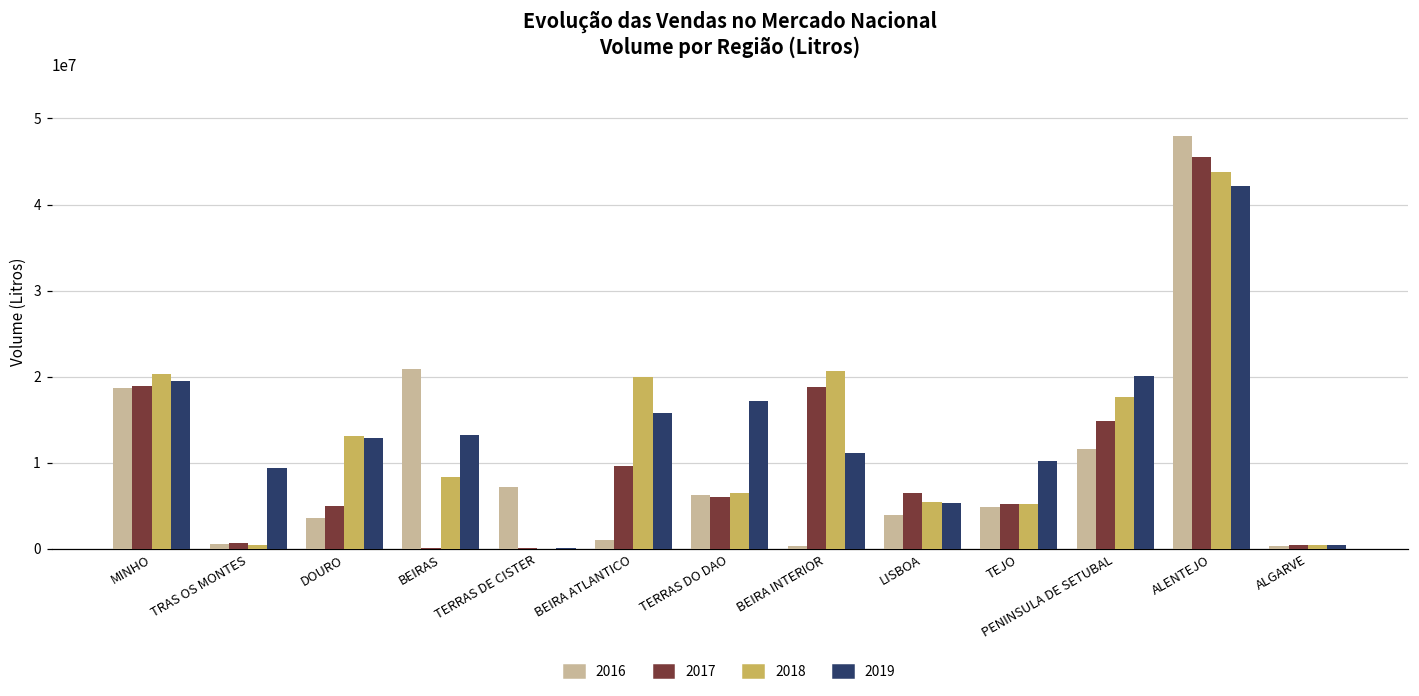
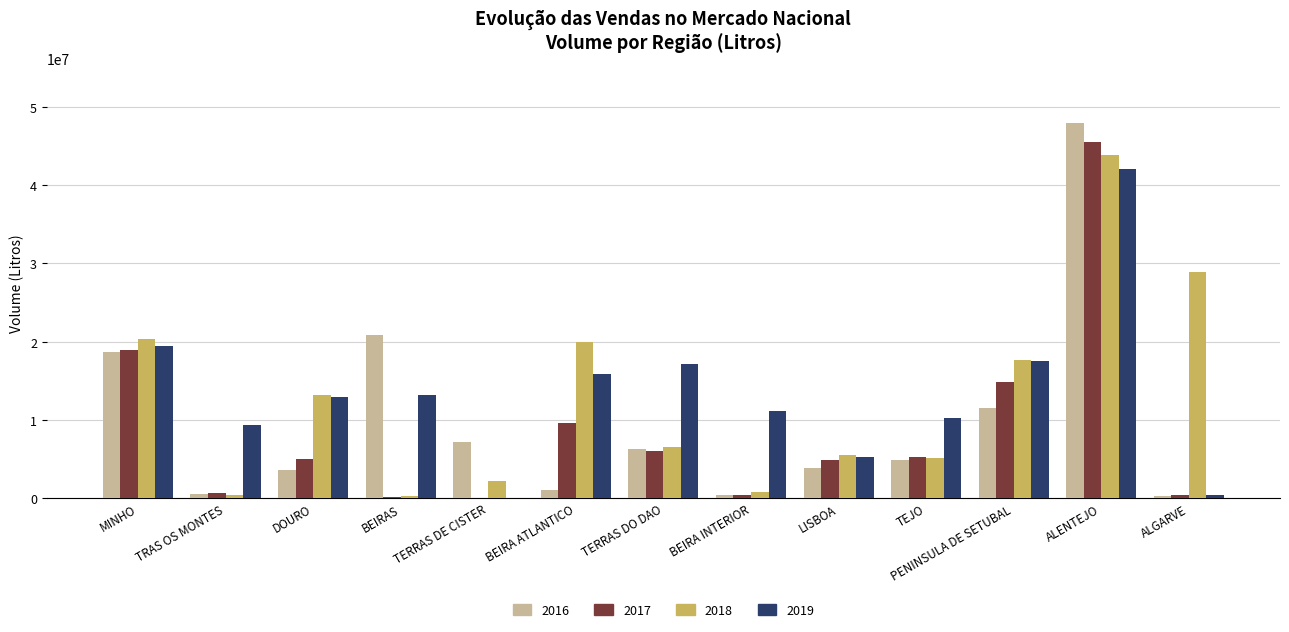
  {
    "2016": {
      "MINHO": 19000000,
      "TRAS OS MONTES": 1000000,
      "DOURO": 4000000,
      "BEIRAS": 21000000,
      "TERRAS DE CISTER": 7000000,
      "BEIRA ATLANTICO": 1000000,
      "TERRAS DO DAO": 6000000,
      "BEIRA INTERIOR": 0,
      "LISBOA": 4000000,
      "TEJO": 5000000,
      "PENINSULA DE SETUBAL": 12000000,
      "ALENTEJO": 48000000
    },
    "2017": {
      "MINHO": 19000000,
      "TRAS OS MONTES": 1000000,
      "DOURO": 5000000,
      "BEIRA ATLANTICO": 10000000,
      "TERRAS DO DAO": 6000000,
-     "BEIRA INTERIOR": 19000000,
-     "LISBOA": 6000000,
+     "BEIRA INTERIOR": 0,
+     "LISBOA": 5000000,
      "TEJO": 5000000,
      "PENINSULA DE SETUBAL": 15000000,
      "ALENTEJO": 46000000,
      "ALGARVE": 0
    },
    "2018": {
      "MINHO": 20000000,
      "TRAS OS MONTES": 0,
      "DOURO": 13000000,
-     "BEIRAS": 8000000,
-     "TERRAS DE CISTER": 0,
+     "BEIRAS": 0,
+     "TERRAS DE CISTER": 2000000,
      "BEIRA ATLANTICO": 20000000,
      "TERRAS DO DAO": 6000000,
-     "BEIRA INTERIOR": 21000000,
+     "BEIRA INTERIOR": 1000000,
      "LISBOA": 5000000,
      "TEJO": 5000000,
      "PENINSULA DE SETUBAL": 18000000,
      "ALENTEJO": 44000000,
-     "ALGARVE": 0
+     "ALGARVE": 29000000
    },
    "2019": {
      "MINHO": 19000000,
      "TRAS OS MONTES": 9000000,
      "DOURO": 13000000,
      "BEIRAS": 13000000,
      "BEIRA ATLANTICO": 16000000,
      "TERRAS DO DAO": 17000000,
      "BEIRA INTERIOR": 11000000,
      "LISBOA": 5000000,
      "TEJO": 10000000,
-     "PENINSULA DE SETUBAL": 20000000,
+     "PENINSULA DE SETUBAL": 17000000,
      "ALENTEJO": 42000000,
      "ALGARVE": 0
    }
  }
